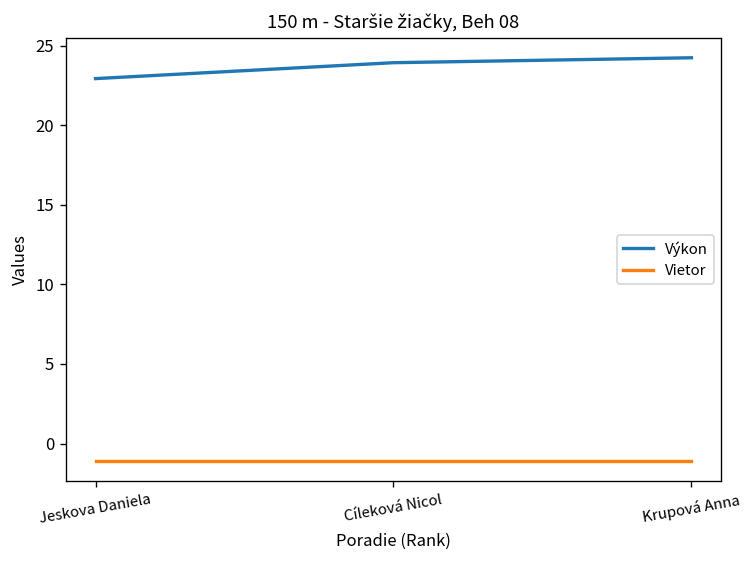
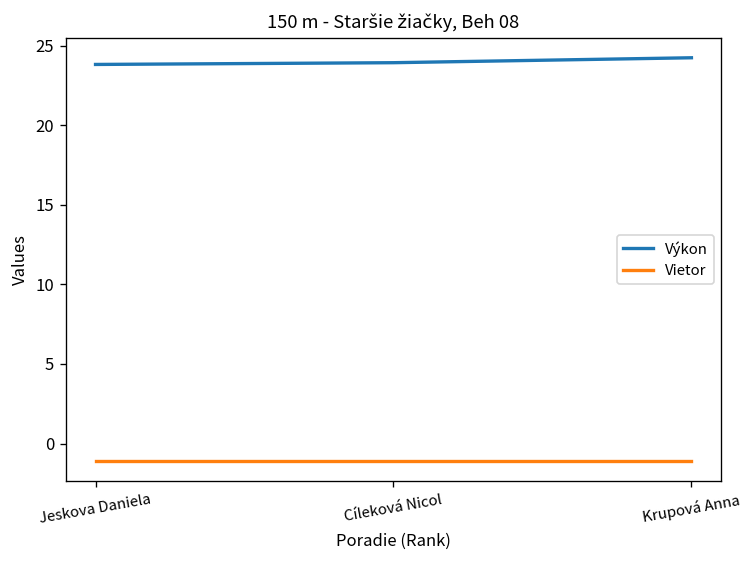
  {
    "Výkon": {
-     "Jeskova Daniela": 22.9,
+     "Jeskova Daniela": 23.8,
      "Cíleková Nicol": 23.9,
      "Krupová Anna": 24.2
    },
    "Vietor": {
      "Jeskova Daniela": -1.1,
      "Cíleková Nicol": -1.1,
      "Krupová Anna": -1.1
    }
  }
